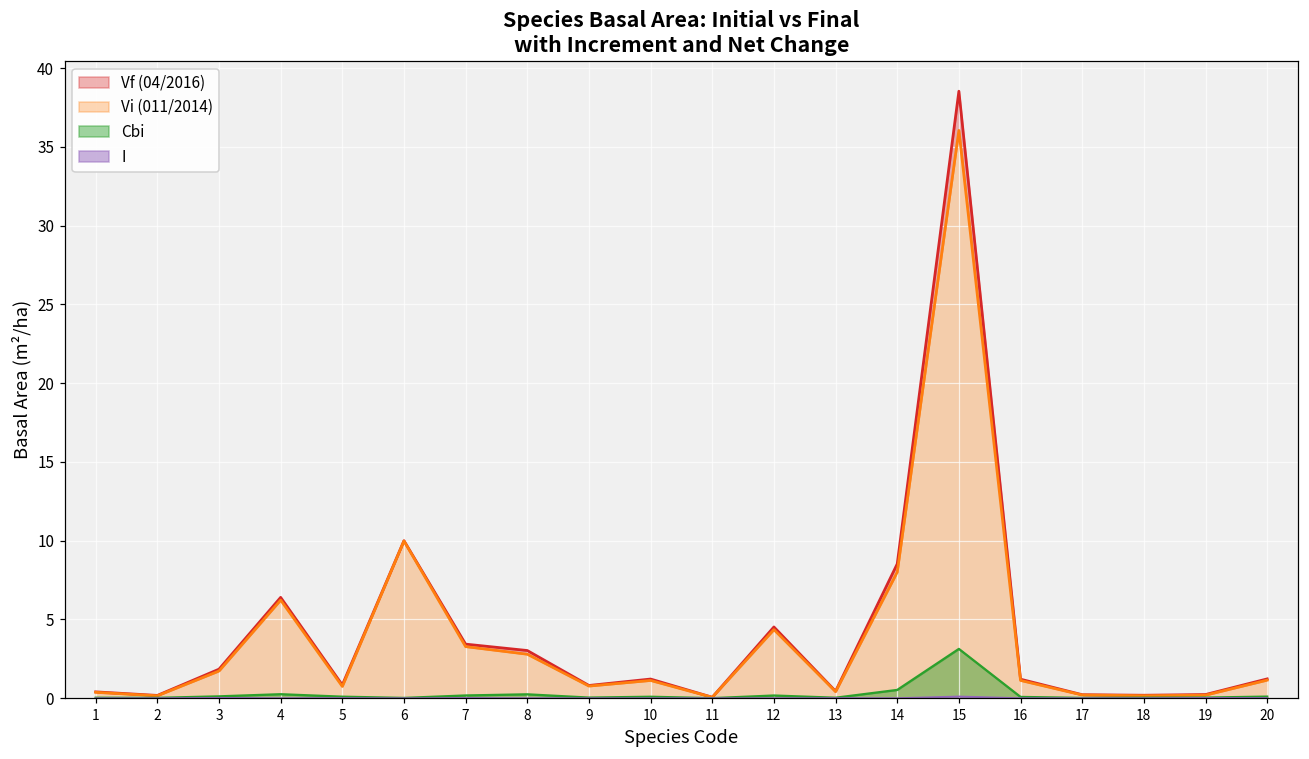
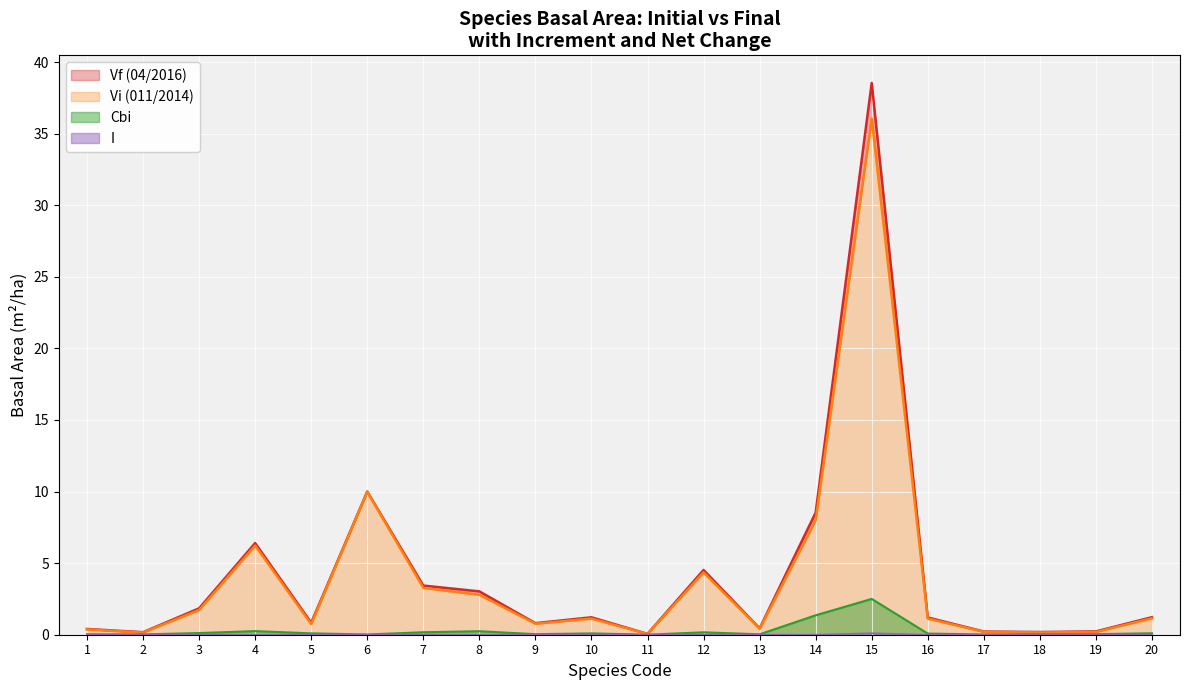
  {
    "Cbi": {
      "4": 0.3,
      "8": 0.2,
-     "14": 0.5,
-     "15": 3.1
+     "14": 1.4,
+     "15": 2.5
    },
    "I": {
      "4": 0.0,
      "8": 0.0,
      "14": 0.0,
      "15": 0.1
    }
  }
